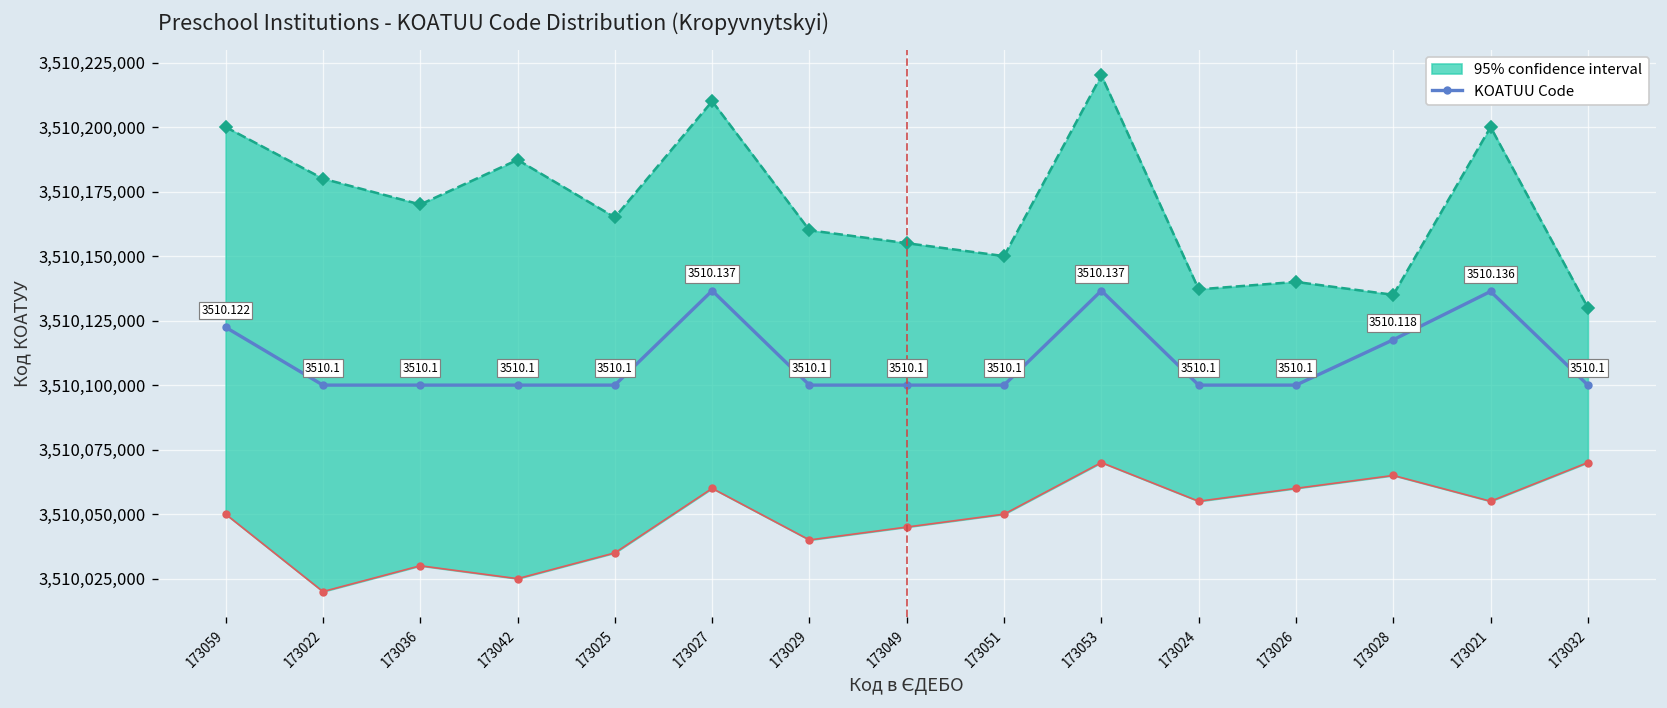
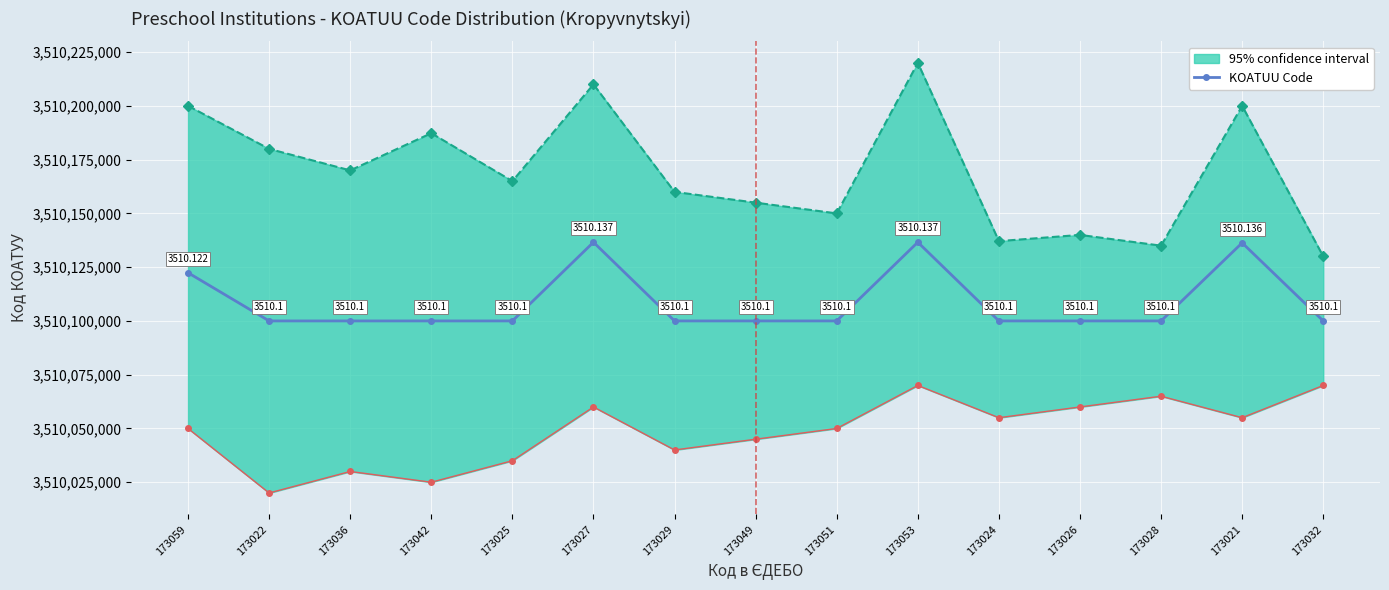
  {
    "KOATUU Code": {
-     "173028": "3510.118"
+     "173028": "3510.1"
    },
    "95% confidence interval": {
      "173059": "3,510,200,000",
      "173022": "3,510,180,000",
      "173036": "3,510,170,000",
      "173042": "3,510,187,000",
      "173025": "3,510,165,000",
      "173027": "3,510,210,000",
      "173029": "3,510,160,000",
      "173049": "3,510,155,000",
      "173051": "3,510,150,000",
      "173053": "3,510,220,000",
      "173024": "3,510,137,000",
      "173026": "3,510,140,000",
      "173028": "3,510,135,000",
      "173021": "3,510,200,000",
      "173032": "3,510,130,000"
    }
  }
